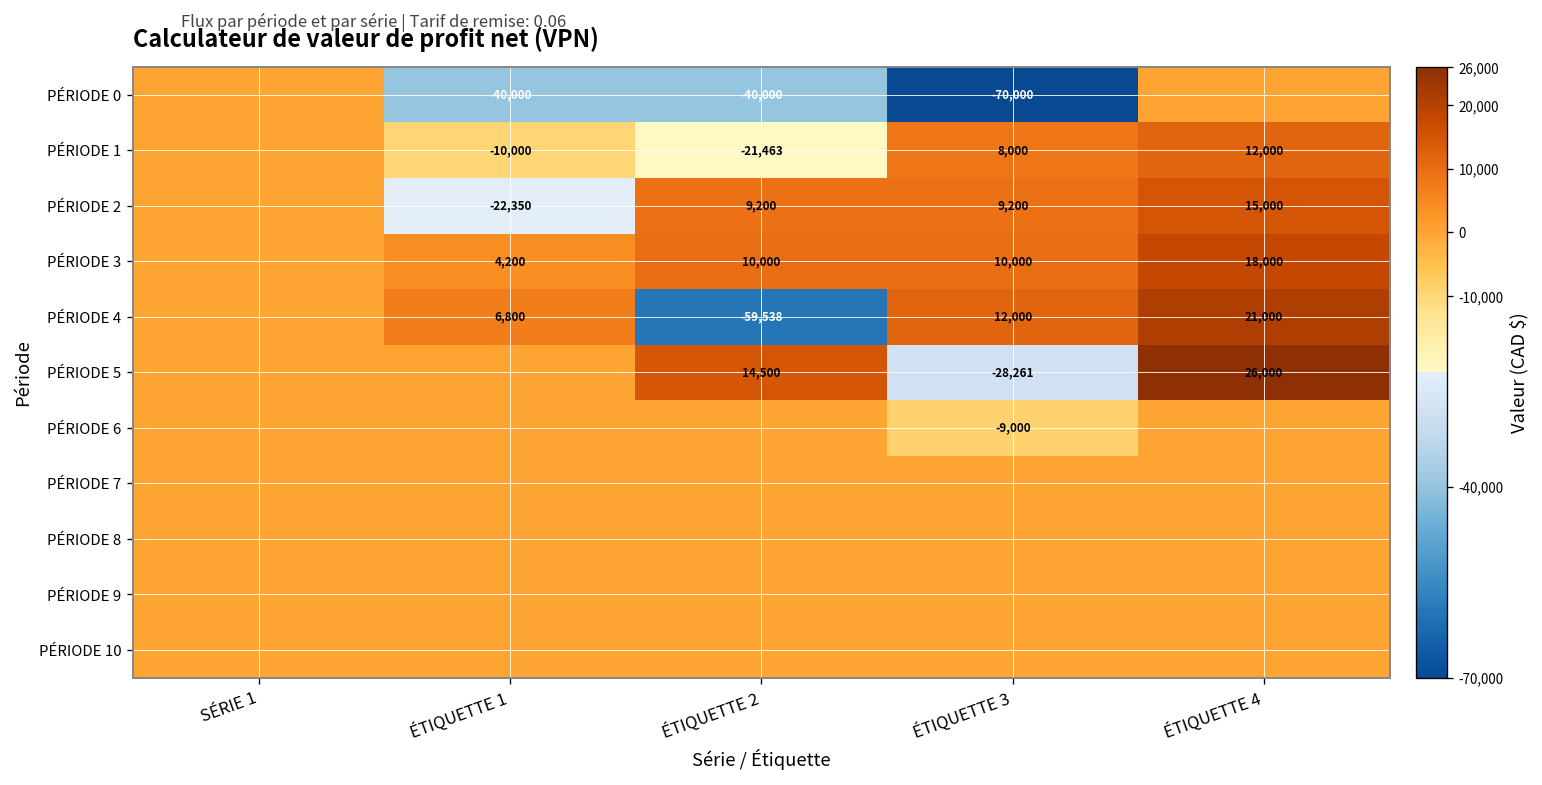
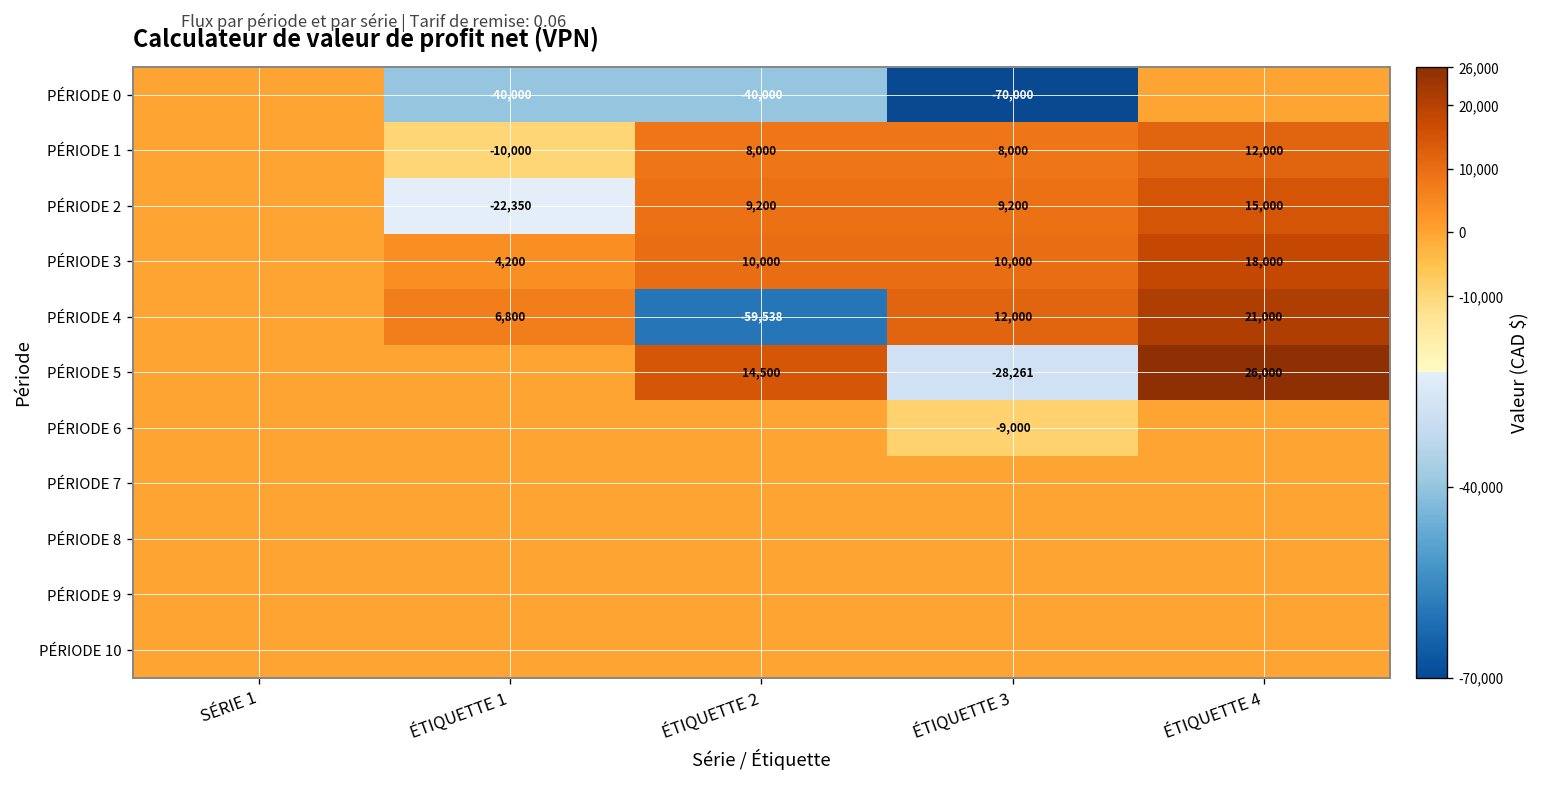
  {
    "PÉRIODE 0": {
      "ÉTIQUETTE 1": "-40,000",
      "ÉTIQUETTE 2": "-40,000",
      "ÉTIQUETTE 3": "-70,000"
    },
    "PÉRIODE 1": {
      "ÉTIQUETTE 1": "-10,000",
-     "ÉTIQUETTE 2": "-21,463",
+     "ÉTIQUETTE 2": "8,000",
      "ÉTIQUETTE 3": "8,000",
      "ÉTIQUETTE 4": "12,000"
    },
    "PÉRIODE 2": {
      "ÉTIQUETTE 1": "-22,350",
      "ÉTIQUETTE 2": "9,200",
      "ÉTIQUETTE 3": "9,200",
      "ÉTIQUETTE 4": "15,000"
    },
    "PÉRIODE 3": {
      "ÉTIQUETTE 1": "4,200",
      "ÉTIQUETTE 2": "10,000",
      "ÉTIQUETTE 3": "10,000",
      "ÉTIQUETTE 4": "18,000"
    },
    "PÉRIODE 4": {
      "ÉTIQUETTE 1": "6,800",
      "ÉTIQUETTE 2": "-59,538",
      "ÉTIQUETTE 3": "12,000",
      "ÉTIQUETTE 4": "21,000"
    },
    "PÉRIODE 5": {
      "ÉTIQUETTE 2": "14,500",
      "ÉTIQUETTE 3": "-28,261",
      "ÉTIQUETTE 4": "26,000"
    },
    "PÉRIODE 6": {
      "ÉTIQUETTE 3": "-9,000"
    }
  }
